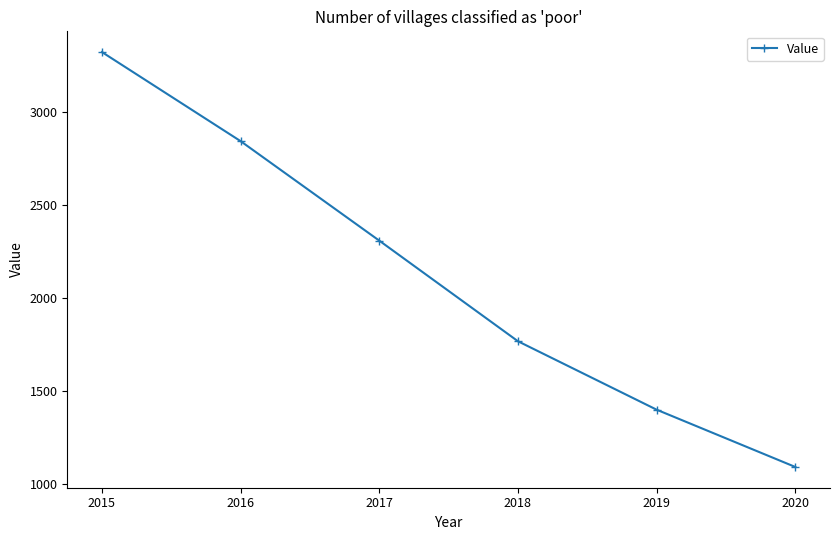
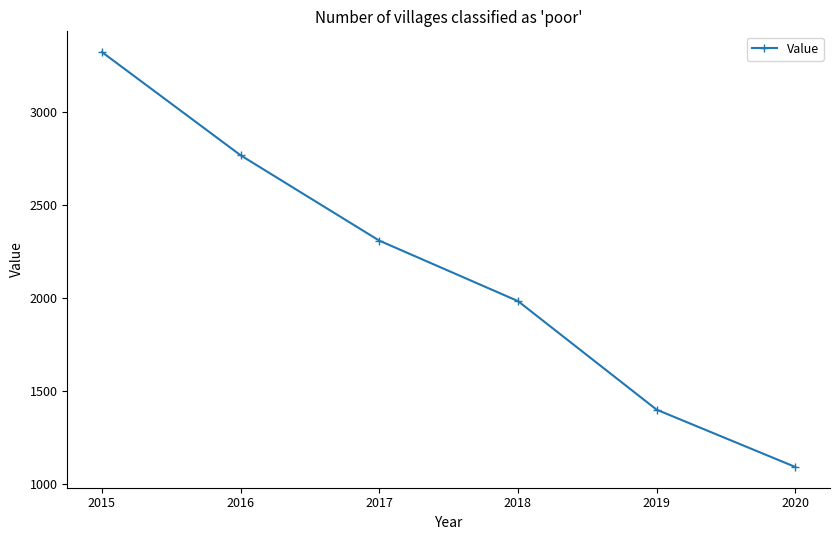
  {
    "2015": 3320,
-   "2016": 2840,
+   "2016": 2770,
    "2017": 2310,
-   "2018": 1770,
+   "2018": 1980,
    "2019": 1400,
    "2020": 1090
  }
